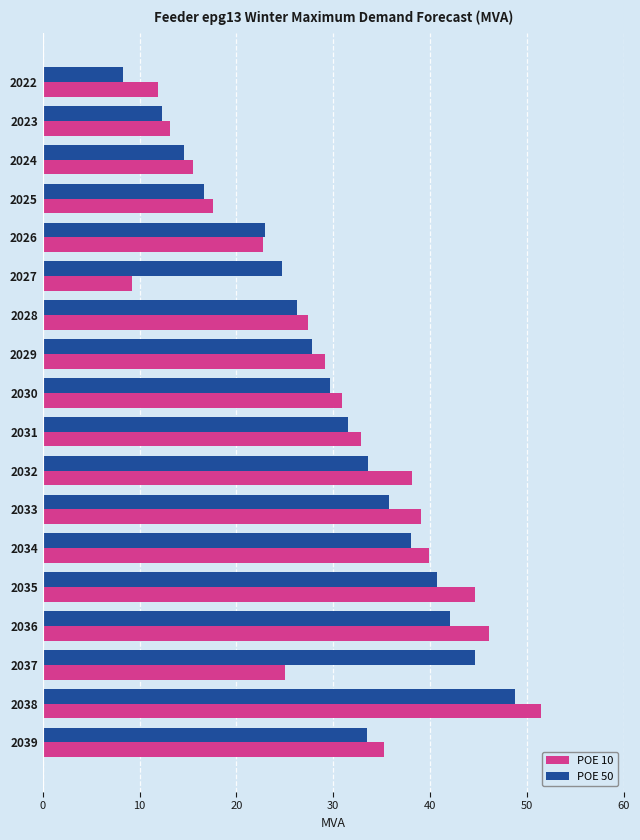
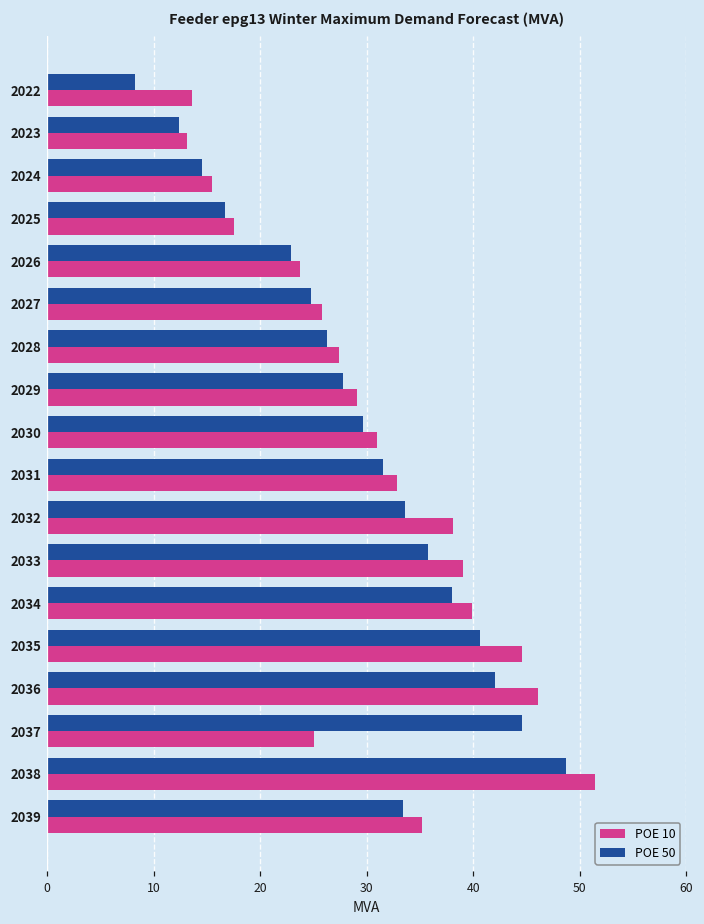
  {
    "POE 10": {
-     "2022": 12,
+     "2022": 14,
      "2023": 13,
      "2024": 15,
      "2025": 18,
-     "2026": 23,
-     "2027": 9,
+     "2026": 24,
+     "2027": 26,
      "2028": 27,
      "2029": 29,
      "2030": 31,
      "2031": 33,
      "2032": 38,
      "2033": 39,
      "2034": 40,
      "2035": 45,
      "2036": 46,
      "2037": 25,
      "2038": 51,
      "2039": 35
    },
    "POE 50": {
      "2022": 8,
      "2023": 12,
      "2024": 15,
      "2025": 17,
      "2026": 23,
      "2027": 25,
      "2028": 26,
      "2029": 28,
      "2030": 30,
      "2031": 32,
      "2032": 34,
      "2033": 36,
      "2034": 38,
      "2035": 41,
      "2036": 42,
      "2037": 45,
      "2038": 49,
      "2039": 33
    }
  }
